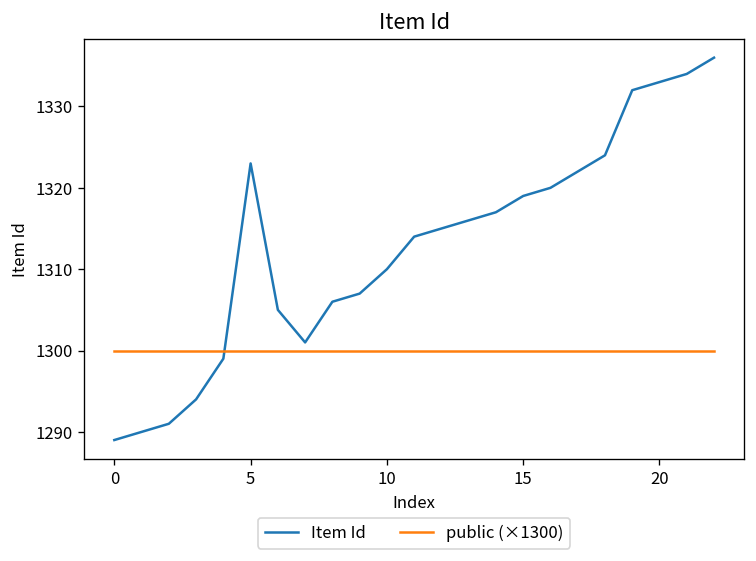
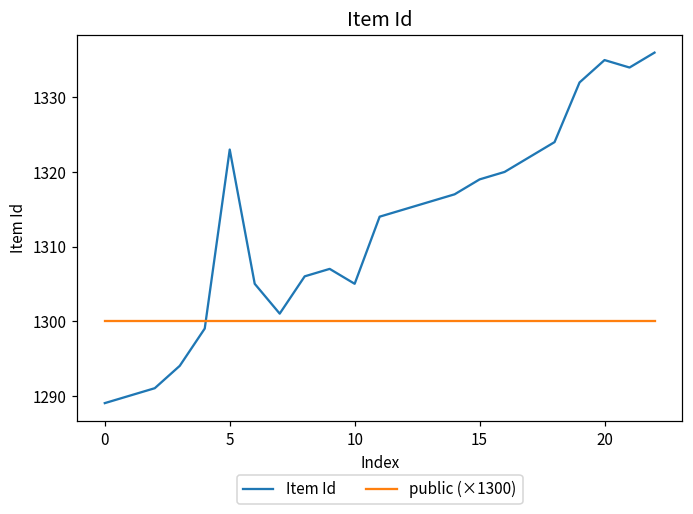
  {
    "Item Id": {
      "0": 1289,
      "5": 1323,
-     "10": 1310,
+     "10": 1305,
      "15": 1319,
-     "20": 1333
+     "20": 1335
    },
    "public (×1300)": {
      "0": 1300,
      "5": 1300,
      "10": 1300,
      "15": 1300,
      "20": 1300
    }
  }
